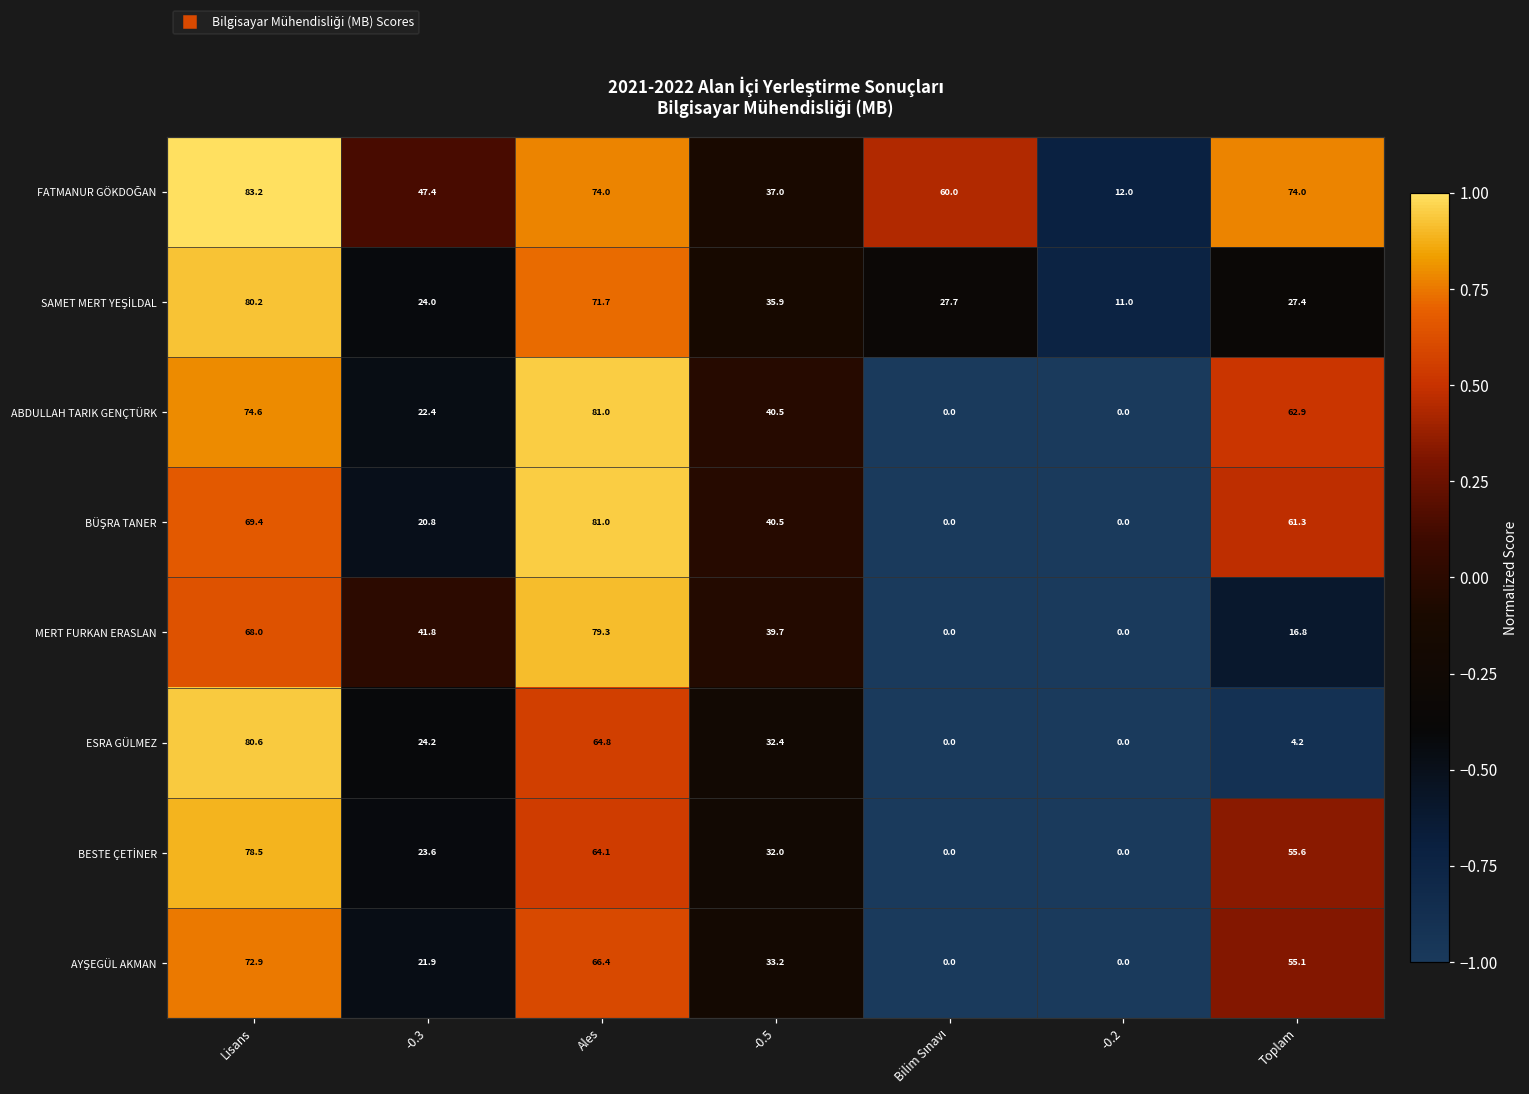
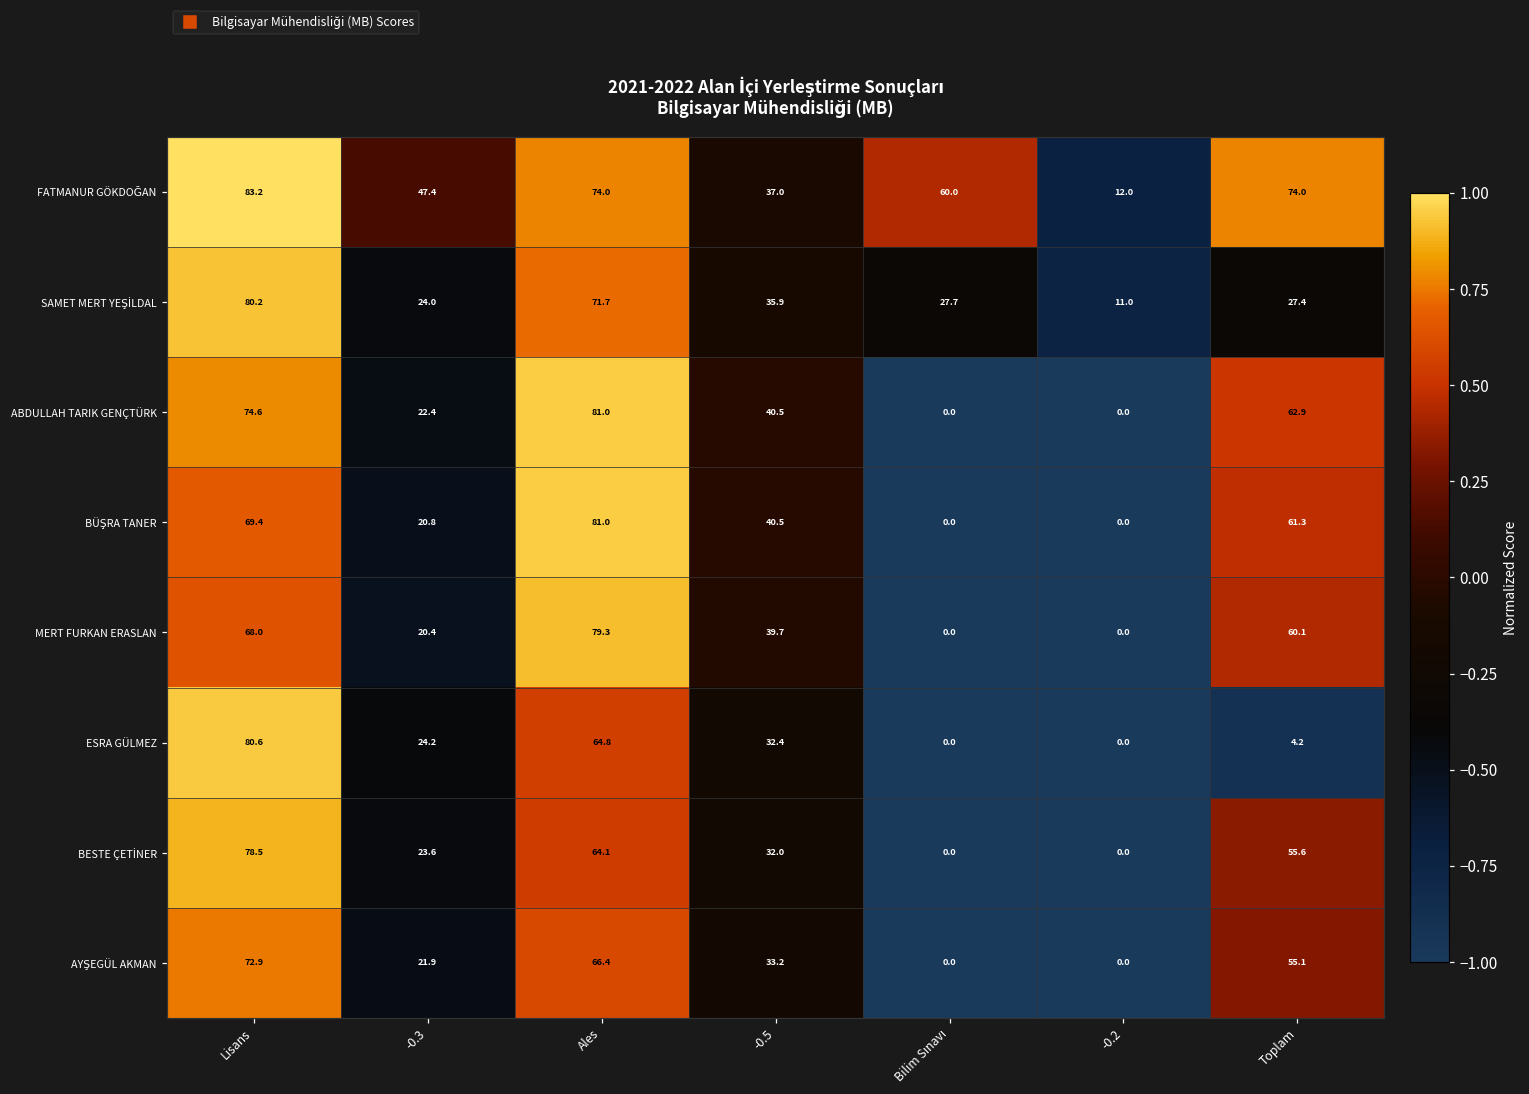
  {
    "FATMANUR GÖKDOĞAN": {
      "Lisans": 83.2,
      "-0.3": 47.4,
      "Ales": 74.0,
      "-0.5": 37.0,
      "Bilim Sınavı": 60.0,
      "-0.2": 12.0,
      "Toplam": 74.0
    },
    "SAMET MERT YEŞİLDAL": {
      "Lisans": 80.2,
      "-0.3": 24.0,
      "Ales": 71.7,
      "-0.5": 35.9,
      "Bilim Sınavı": 27.7,
      "-0.2": 11.0,
      "Toplam": 27.4
    },
    "ABDULLAH TARIK GENÇTÜRK": {
      "Lisans": 74.6,
      "-0.3": 22.4,
      "Ales": 81.0,
      "-0.5": 40.5,
      "Bilim Sınavı": 0.0,
      "-0.2": 0.0,
      "Toplam": 62.9
    },
    "BÜŞRA TANER": {
      "Lisans": 69.4,
      "-0.3": 20.8,
      "Ales": 81.0,
      "-0.5": 40.5,
      "Bilim Sınavı": 0.0,
      "-0.2": 0.0,
      "Toplam": 61.3
    },
    "MERT FURKAN ERASLAN": {
      "Lisans": 68.0,
-     "-0.3": 41.8,
+     "-0.3": 20.4,
      "Ales": 79.3,
      "-0.5": 39.7,
      "Bilim Sınavı": 0.0,
      "-0.2": 0.0,
-     "Toplam": 16.8
+     "Toplam": 60.1
    },
    "ESRA GÜLMEZ": {
      "Lisans": 80.6,
      "-0.3": 24.2,
      "Ales": 64.8,
      "-0.5": 32.4,
      "Bilim Sınavı": 0.0,
      "-0.2": 0.0,
      "Toplam": 4.2
    },
    "BESTE ÇETİNER": {
      "Lisans": 78.5,
      "-0.3": 23.6,
      "Ales": 64.1,
      "-0.5": 32.0,
      "Bilim Sınavı": 0.0,
      "-0.2": 0.0,
      "Toplam": 55.6
    },
    "AYŞEGÜL AKMAN": {
      "Lisans": 72.9,
      "-0.3": 21.9,
      "Ales": 66.4,
      "-0.5": 33.2,
      "Bilim Sınavı": 0.0,
      "-0.2": 0.0,
      "Toplam": 55.1
    }
  }
